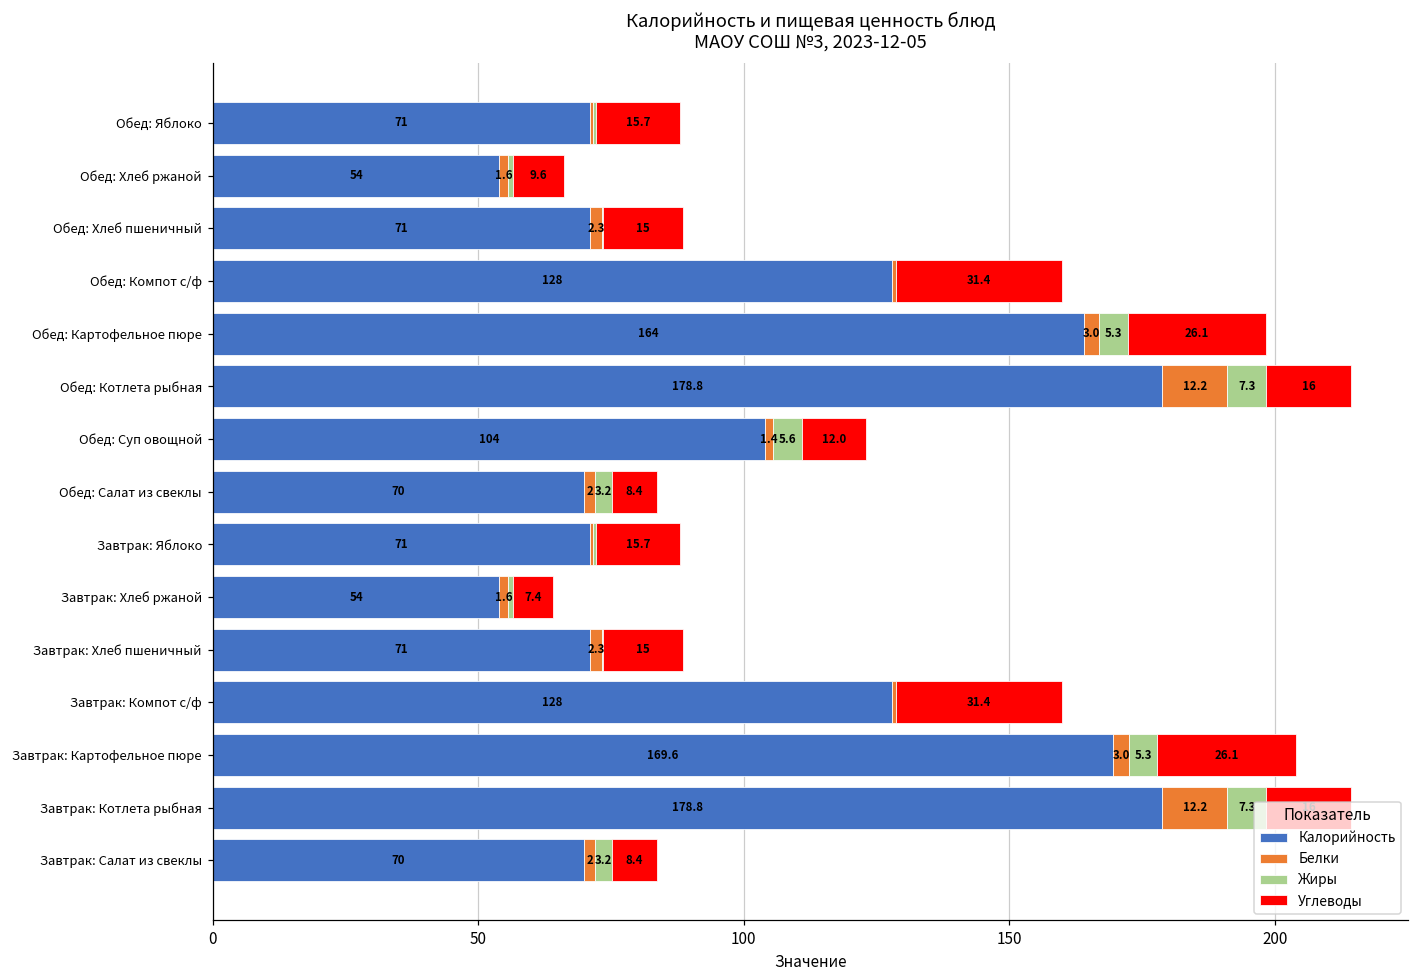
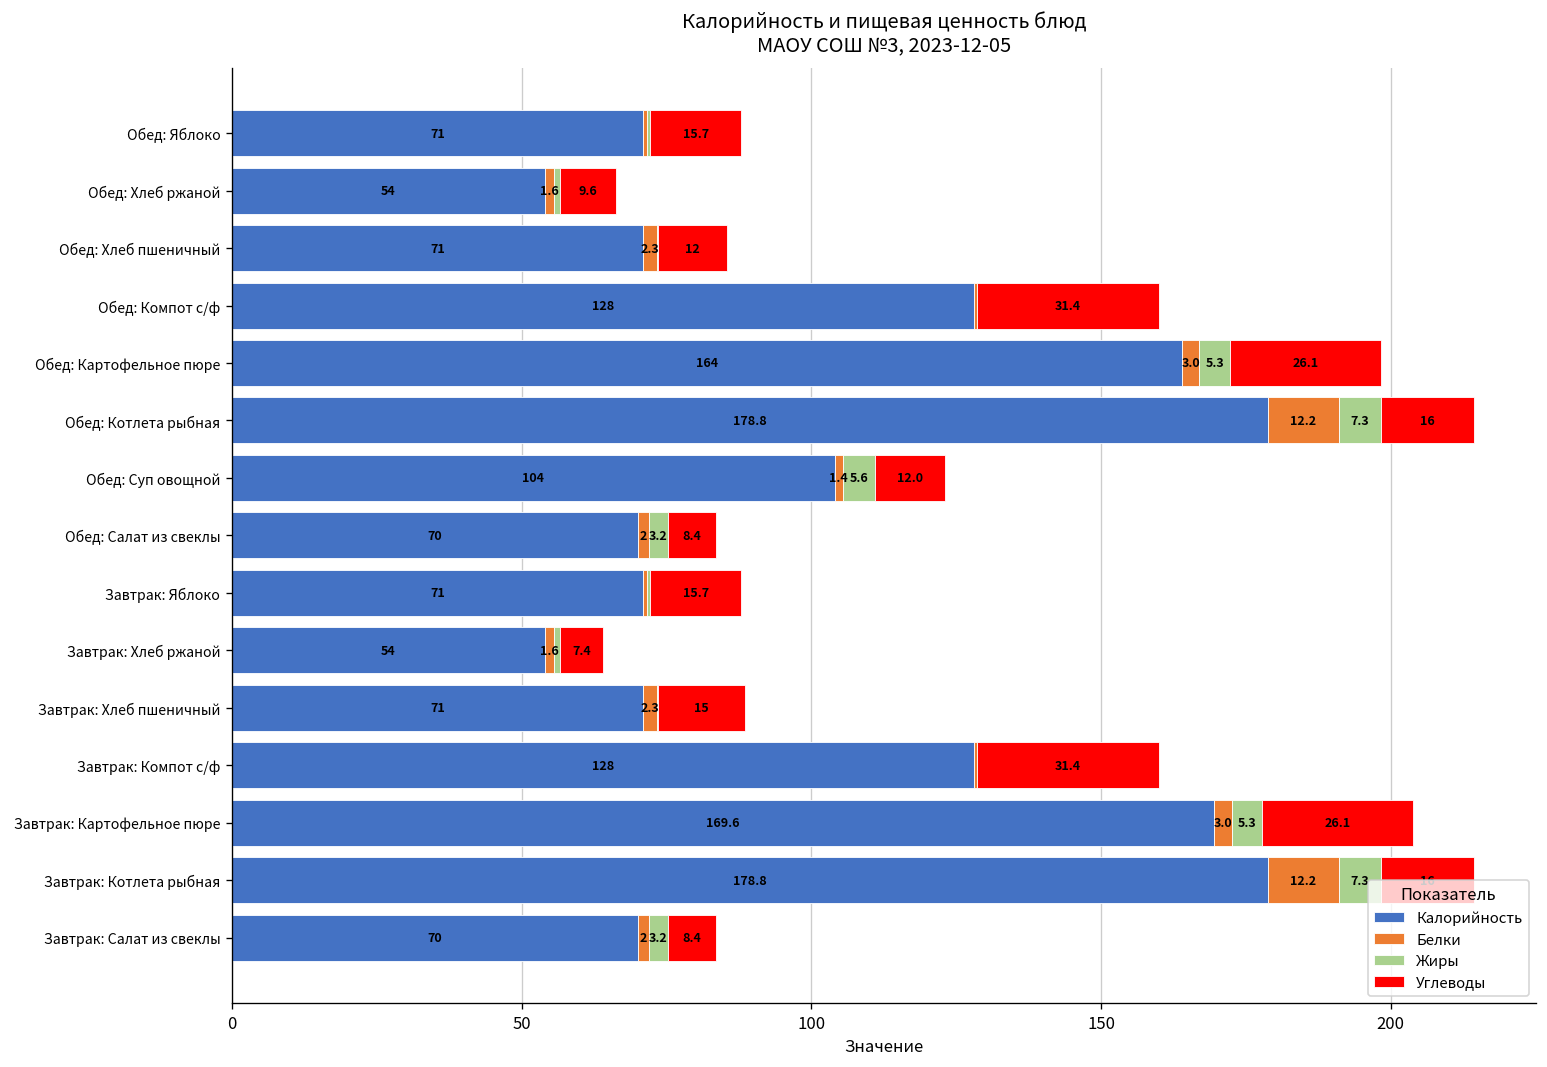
  {
    "Калорийность": {
      "Обед: Яблоко": 71,
      "Обед: Хлеб ржаной": 54,
      "Обед: Хлеб пшеничный": 71,
      "Обед: Компот с/ф": 128,
      "Обед: Картофельное пюре": 164,
      "Обед: Котлета рыбная": 178.8,
      "Обед: Суп овощной": 104,
      "Обед: Салат из свеклы": 70,
      "Завтрак: Яблоко": 71,
      "Завтрак: Хлеб ржаной": 54,
      "Завтрак: Хлеб пшеничный": 71,
      "Завтрак: Компот с/ф": 128,
      "Завтрак: Картофельное пюре": 169.6,
      "Завтрак: Котлета рыбная": 178.8,
      "Завтрак: Салат из свеклы": 70
    },
    "Белки": {
      "Обед: Хлеб ржаной": 1.6,
      "Обед: Хлеб пшеничный": 2.3,
      "Обед: Картофельное пюре": 3.0,
      "Обед: Котлета рыбная": 12.2,
      "Обед: Суп овощной": 1.4,
      "Обед: Салат из свеклы": 2,
      "Завтрак: Хлеб ржаной": 1.6,
      "Завтрак: Хлеб пшеничный": 2.3,
      "Завтрак: Картофельное пюре": 3.0,
      "Завтрак: Котлета рыбная": 12.2,
      "Завтрак: Салат из свеклы": 2
    },
    "Жиры": {
      "Обед: Картофельное пюре": 5.3,
      "Обед: Котлета рыбная": 7.3,
      "Обед: Суп овощной": 5.6,
      "Обед: Салат из свеклы": 3.2,
      "Завтрак: Картофельное пюре": 5.3,
      "Завтрак: Салат из свеклы": 3.2
    },
    "Углеводы": {
      "Обед: Яблоко": 15.7,
      "Обед: Хлеб ржаной": 9.6,
-     "Обед: Хлеб пшеничный": 15,
+     "Обед: Хлеб пшеничный": 12,
      "Обед: Компот с/ф": 31.4,
      "Обед: Картофельное пюре": 26.1,
      "Обед: Котлета рыбная": 16,
      "Обед: Суп овощной": 12.0,
      "Обед: Салат из свеклы": 8.4,
      "Завтрак: Яблоко": 15.7,
      "Завтрак: Хлеб ржаной": 7.4,
      "Завтрак: Хлеб пшеничный": 15,
      "Завтрак: Компот с/ф": 31.4,
      "Завтрак: Картофельное пюре": 26.1,
      "Завтрак: Салат из свеклы": 8.4
    }
  }
